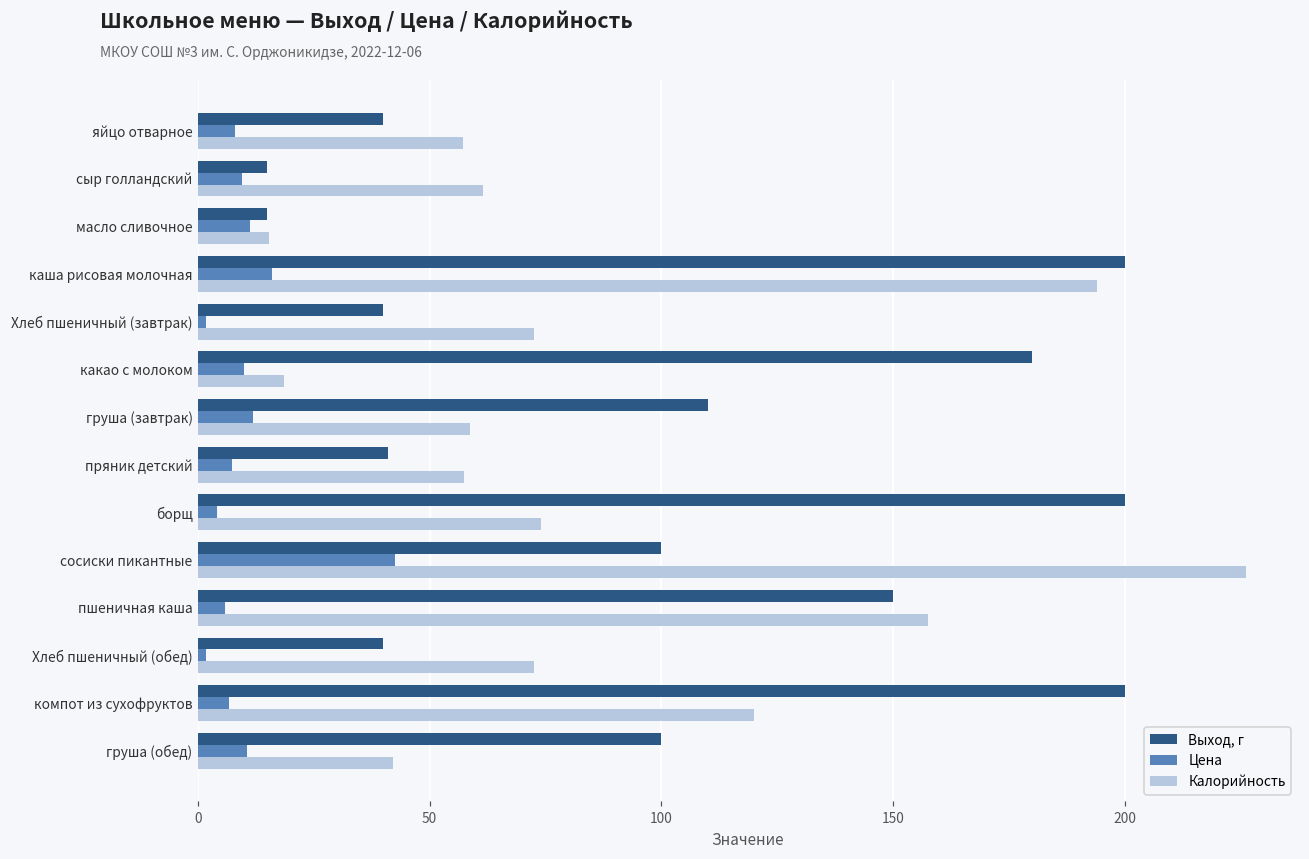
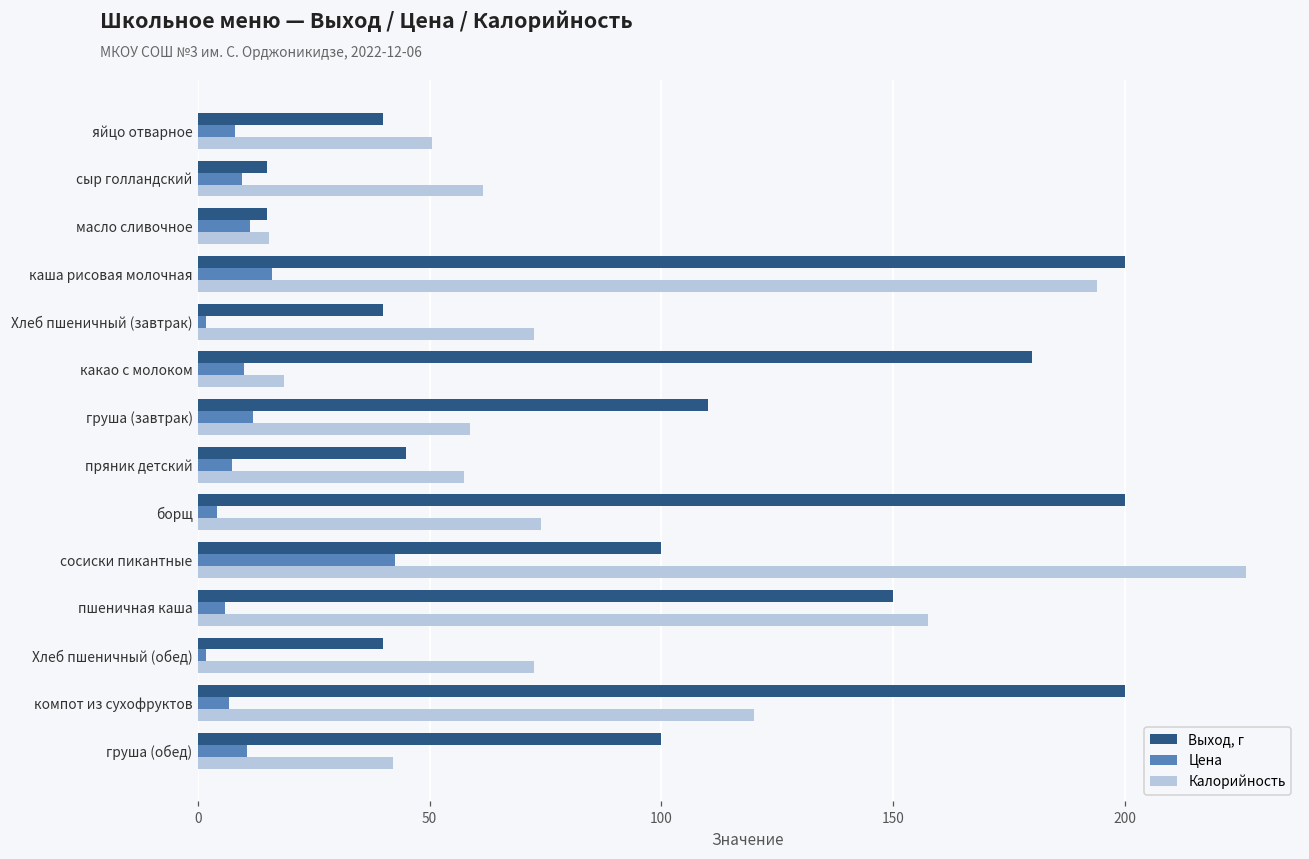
  {
    "Выход, г": {
      "яйцо отварное": 40,
      "сыр голландский": 15,
      "масло сливочное": 15,
      "каша рисовая молочная": 200,
      "Хлеб пшеничный (завтрак)": 40,
      "какао с молоком": 180,
      "груша (завтрак)": 110,
-     "пряник детский": 41,
+     "пряник детский": 45,
      "борщ": 200,
      "сосиски пикантные": 100,
      "пшеничная каша": 150,
      "Хлеб пшеничный (обед)": 40,
      "компот из сухофруктов": 200,
      "груша (обед)": 100
    },
    "Цена": {
      "яйцо отварное": 8,
      "сыр голландский": 9,
      "масло сливочное": 11,
      "каша рисовая молочная": 16,
      "Хлеб пшеничный (завтрак)": 2,
      "какао с молоком": 10,
      "груша (завтрак)": 12,
      "пряник детский": 7,
      "борщ": 4,
      "сосиски пикантные": 43,
      "пшеничная каша": 6,
      "Хлеб пшеничный (обед)": 2,
      "компот из сухофруктов": 7,
      "груша (обед)": 11
    },
    "Калорийность": {
-     "яйцо отварное": 57,
+     "яйцо отварное": 51,
      "сыр голландский": 62,
      "масло сливочное": 15,
      "каша рисовая молочная": 194,
      "Хлеб пшеничный (завтрак)": 73,
      "какао с молоком": 19,
      "груша (завтрак)": 59,
      "пряник детский": 57,
      "борщ": 74,
      "сосиски пикантные": 226,
      "пшеничная каша": 158,
      "Хлеб пшеничный (обед)": 73,
      "компот из сухофруктов": 120,
      "груша (обед)": 42
    }
  }
